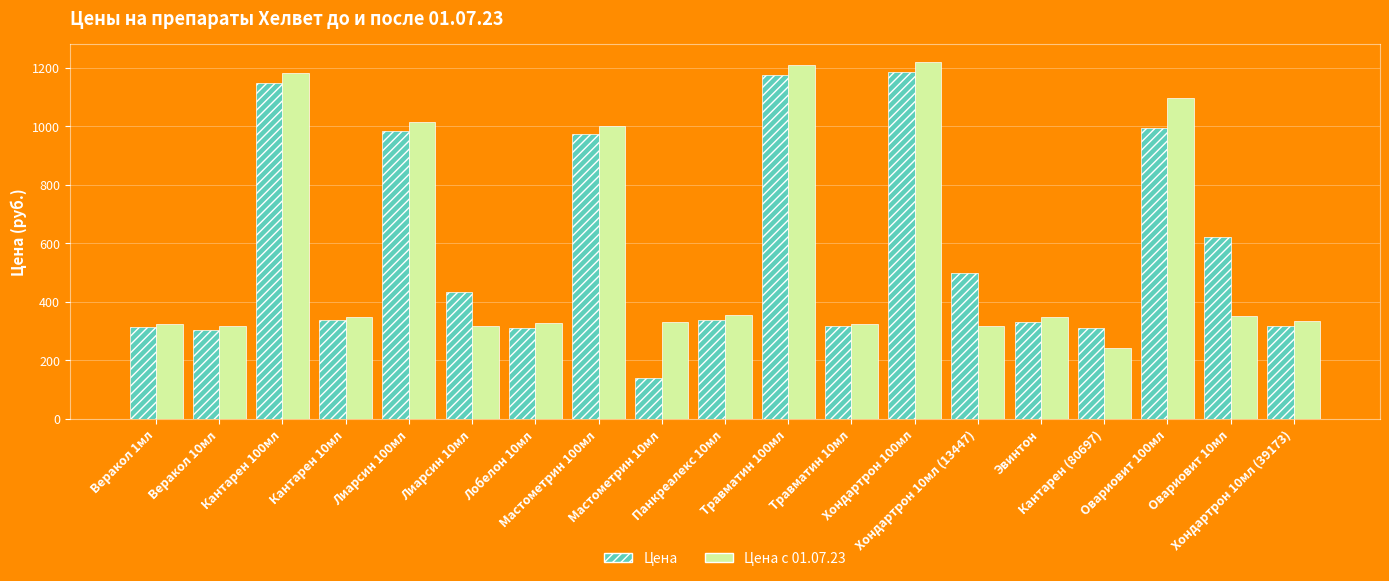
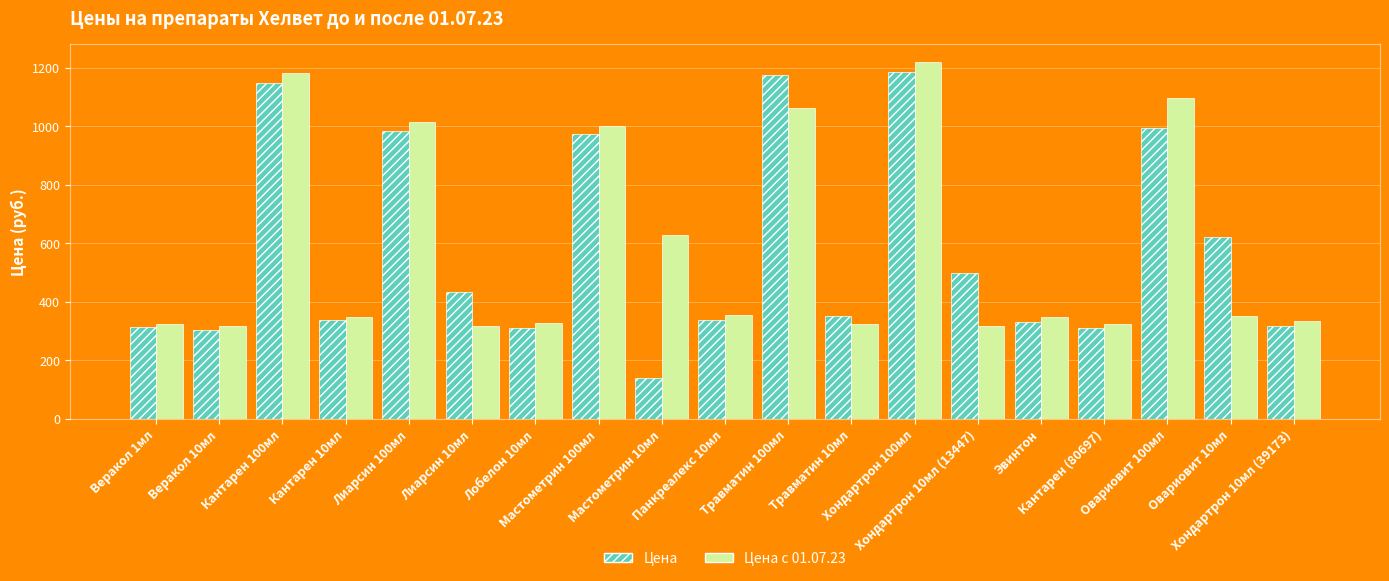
  {
    "Цена": {
      "Веракол 1мл": 310,
      "Веракол 10мл": 300,
      "Кантарен 100мл": 1150,
      "Кантарен 10мл": 340,
      "Лиарсин 100мл": 980,
      "Лиарсин 10мл": 430,
      "Лобелон 10мл": 310,
      "Мастометрин 100мл": 970,
      "Мастометрин 10мл": 140,
      "Панкреалекс 10мл": 340,
      "Травматин 100мл": 1170,
-     "Травматин 10мл": 320,
+     "Травматин 10мл": 350,
      "Хондартрон 100мл": 1180,
      "Хондартрон 10мл (13447)": 500,
      "Эвинтон": 330,
      "Кантарен (80697)": 310,
      "Овариовит 100мл": 1000,
      "Овариовит 10мл": 620,
      "Хондартрон 10мл (39173)": 320
    },
    "Цена с 01.07.23": {
      "Веракол 1мл": 320,
      "Веракол 10мл": 320,
      "Кантарен 100мл": 1180,
      "Кантарен 10мл": 350,
      "Лиарсин 100мл": 1010,
      "Лиарсин 10мл": 320,
      "Лобелон 10мл": 330,
      "Мастометрин 100мл": 1000,
-     "Мастометрин 10мл": 330,
+     "Мастометрин 10мл": 630,
      "Панкреалекс 10мл": 360,
-     "Травматин 100мл": 1210,
+     "Травматин 100мл": 1060,
      "Травматин 10мл": 330,
      "Хондартрон 100мл": 1220,
      "Хондартрон 10мл (13447)": 320,
      "Эвинтон": 350,
-     "Кантарен (80697)": 240,
+     "Кантарен (80697)": 320,
      "Овариовит 100мл": 1090,
      "Овариовит 10мл": 350,
      "Хондартрон 10мл (39173)": 330
    }
  }
